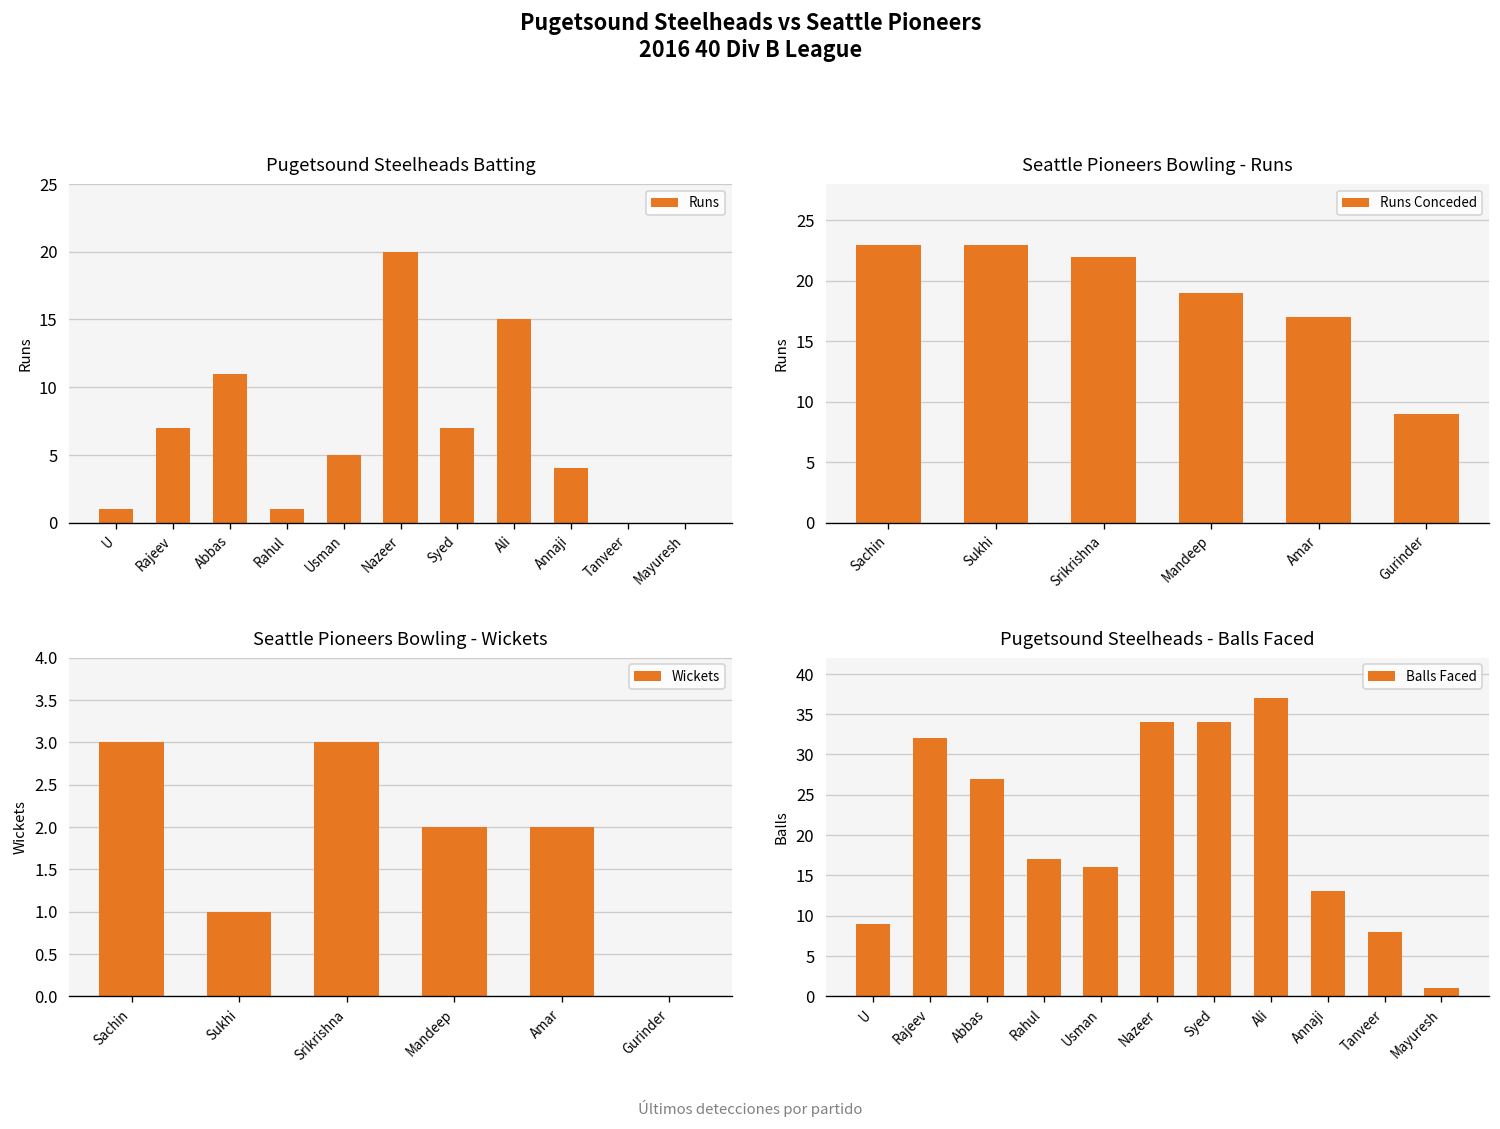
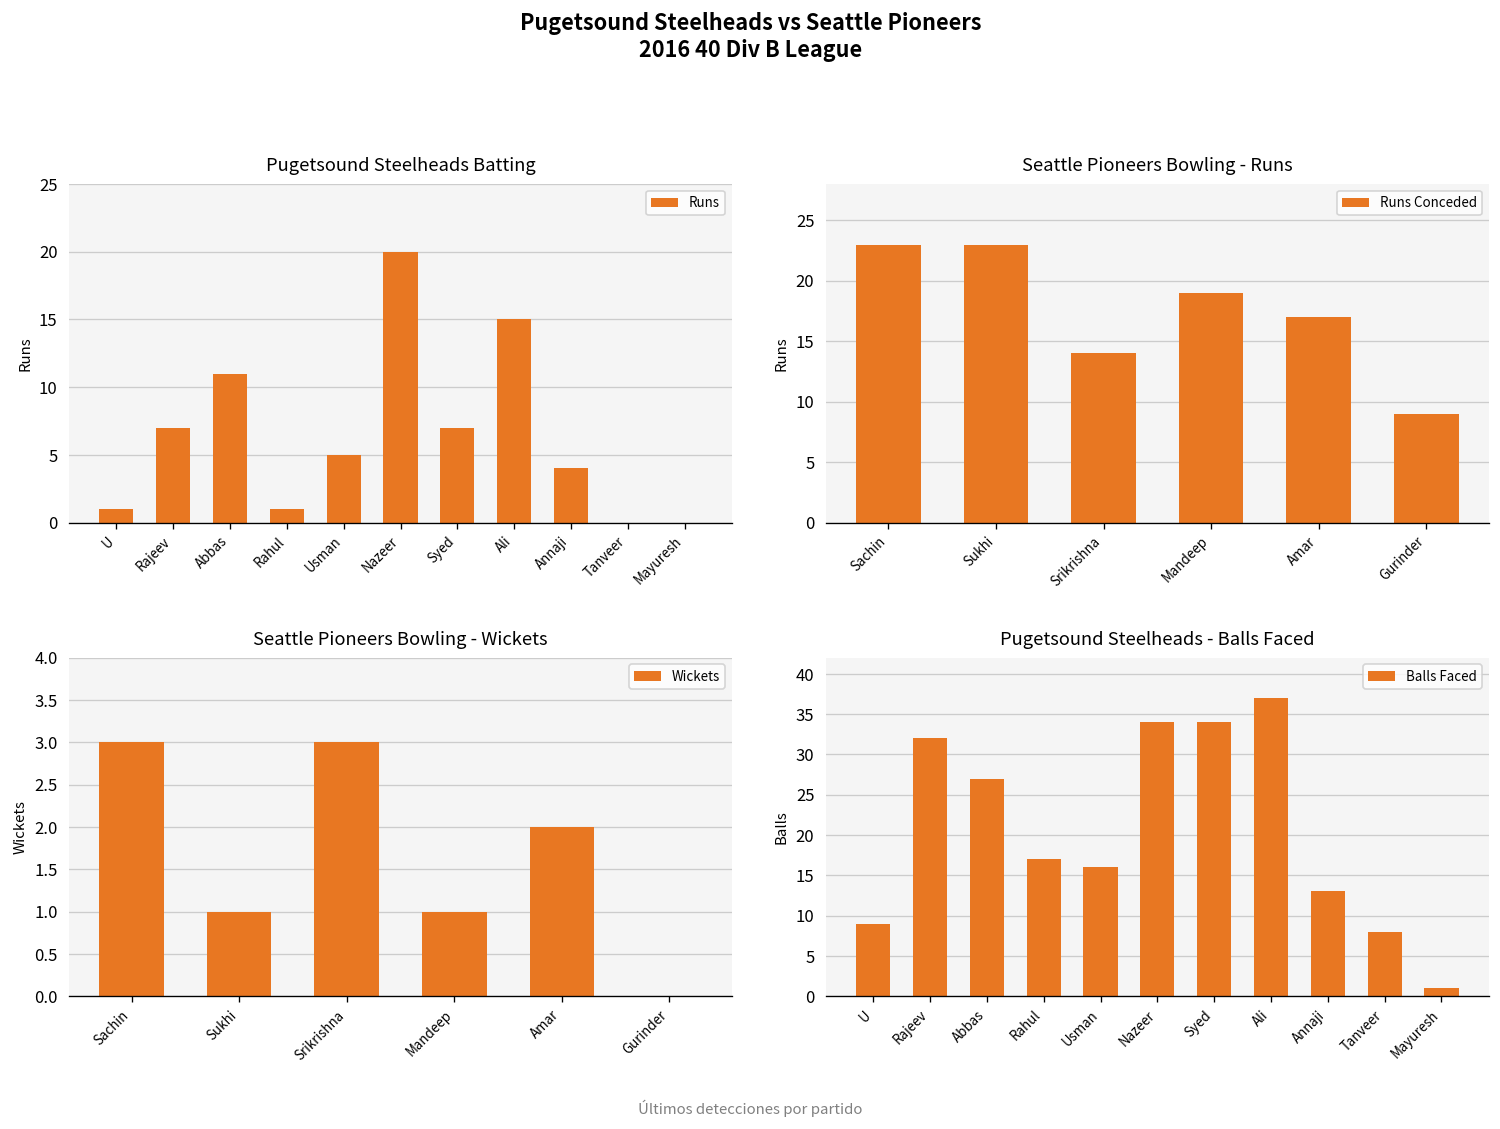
  {
    "Pugetsound Steelheads Batting": {
      "U": 1.0,
      "Rajeev": 7.0,
      "Abbas": 11.0,
      "Rahul": 1.0,
      "Usman": 5.0,
      "Nazeer": 20.0,
      "Syed": 7.0,
      "Ali": 15.0,
      "Annaji": 4.0,
      "Tanveer": 0.0,
      "Mayuresh": 0.0
    },
    "Seattle Pioneers Bowling - Runs": {
      "Sachin": 23,
      "Sukhi": 23,
-     "Srikrishna": 22,
+     "Srikrishna": 14,
      "Mandeep": 19,
      "Amar": 17,
      "Gurinder": 9
    },
    "Seattle Pioneers Bowling - Wickets": {
      "Sachin": 3,
      "Sukhi": 1,
      "Srikrishna": 3,
-     "Mandeep": 2,
+     "Mandeep": 1,
      "Amar": 2,
      "Gurinder": 0
    },
    "Pugetsound Steelheads - Balls Faced": {
      "U": 9,
      "Rajeev": 32,
      "Abbas": 27,
      "Rahul": 17,
      "Usman": 16,
      "Nazeer": 34,
      "Syed": 34,
      "Ali": 37,
      "Annaji": 13,
      "Tanveer": 8,
      "Mayuresh": 1
    }
  }
